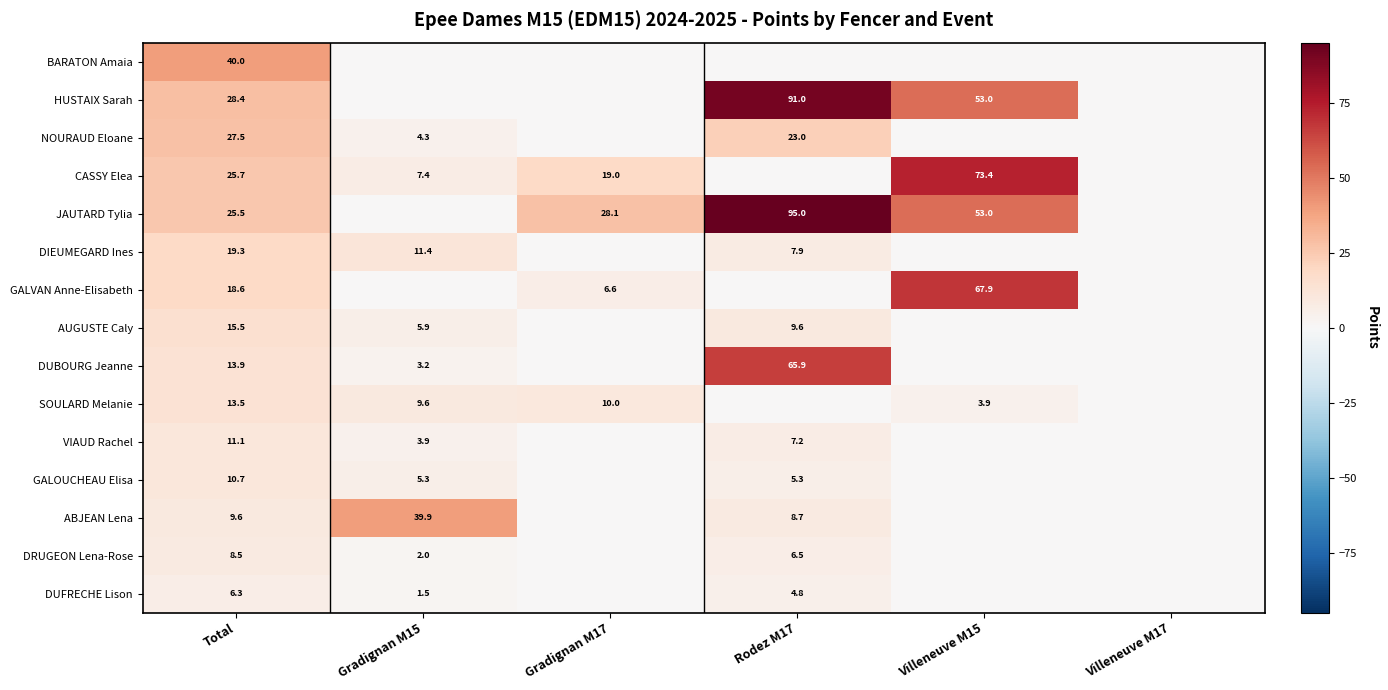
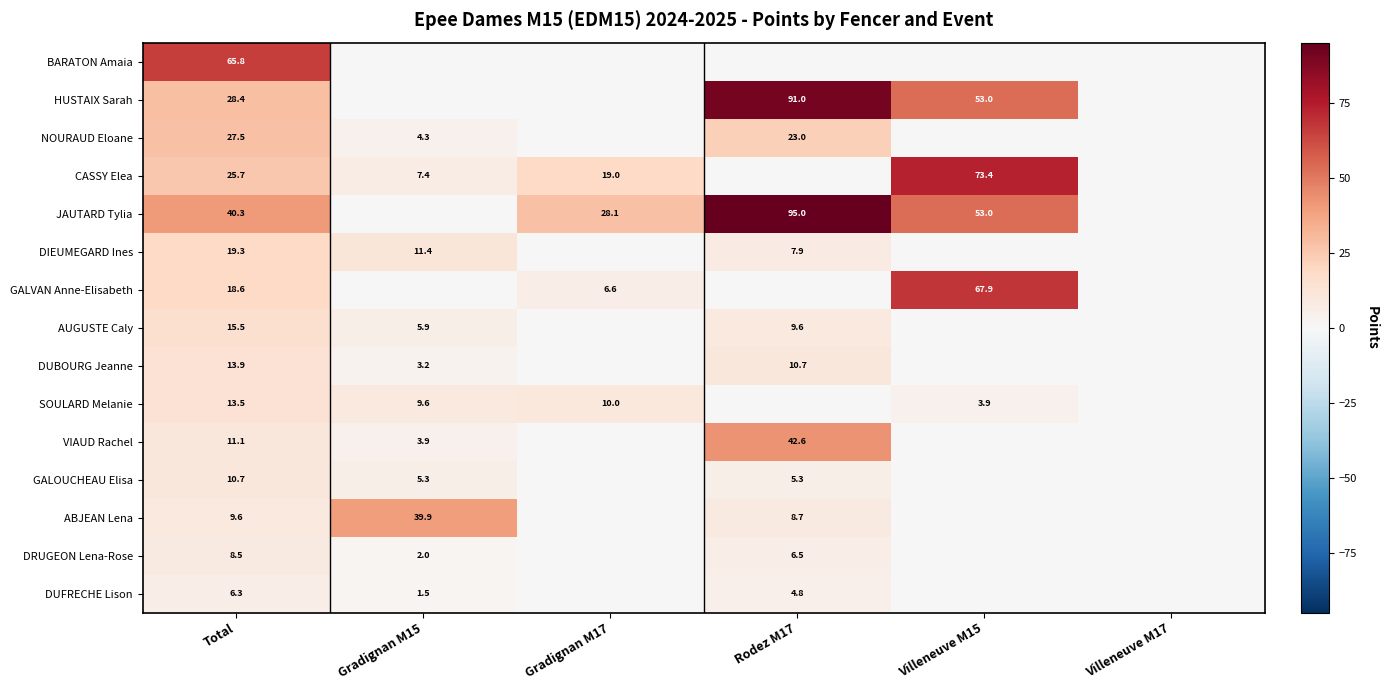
  {
    "BARATON Amaia": {
-     "Total": 40.0
+     "Total": 65.8
    },
    "HUSTAIX Sarah": {
      "Total": 28.4,
      "Rodez M17": 91.0,
      "Villeneuve M15": 53.0
    },
    "NOURAUD Eloane": {
      "Total": 27.5,
      "Gradignan M15": 4.3,
      "Rodez M17": 23.0
    },
    "CASSY Elea": {
      "Total": 25.7,
      "Gradignan M15": 7.4,
      "Gradignan M17": 19.0,
      "Villeneuve M15": 73.4
    },
    "JAUTARD Tylia": {
-     "Total": 25.5,
+     "Total": 40.3,
      "Gradignan M17": 28.1,
      "Rodez M17": 95.0,
      "Villeneuve M15": 53.0
    },
    "DIEUMEGARD Ines": {
      "Total": 19.3,
      "Gradignan M15": 11.4,
      "Rodez M17": 7.9
    },
    "GALVAN Anne-Elisabeth": {
      "Total": 18.6,
      "Gradignan M17": 6.6,
      "Villeneuve M15": 67.9
    },
    "AUGUSTE Caly": {
      "Total": 15.5,
      "Gradignan M15": 5.9,
      "Rodez M17": 9.6
    },
    "DUBOURG Jeanne": {
      "Total": 13.9,
      "Gradignan M15": 3.2,
-     "Rodez M17": 65.9
+     "Rodez M17": 10.7
    },
    "SOULARD Melanie": {
      "Total": 13.5,
      "Gradignan M15": 9.6,
      "Gradignan M17": 10.0,
      "Villeneuve M15": 3.9
    },
    "VIAUD Rachel": {
      "Total": 11.1,
      "Gradignan M15": 3.9,
-     "Rodez M17": 7.2
+     "Rodez M17": 42.6
    },
    "GALOUCHEAU Elisa": {
      "Total": 10.7,
      "Gradignan M15": 5.3,
      "Rodez M17": 5.3
    },
    "ABJEAN Lena": {
      "Total": 9.6,
      "Gradignan M15": 39.9,
      "Rodez M17": 8.7
    },
    "DRUGEON Lena-Rose": {
      "Total": 8.5,
      "Gradignan M15": 2.0,
      "Rodez M17": 6.5
    },
    "DUFRECHE Lison": {
      "Total": 6.3,
      "Gradignan M15": 1.5,
      "Rodez M17": 4.8
    }
  }
